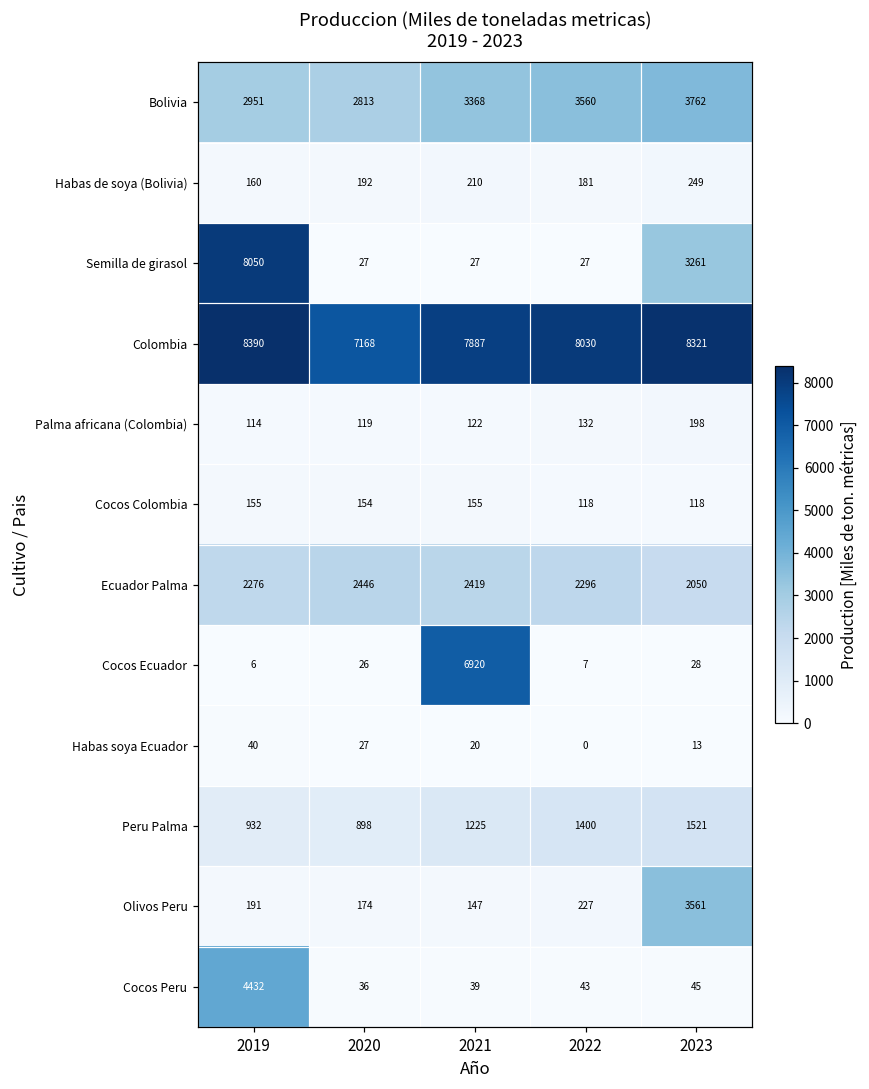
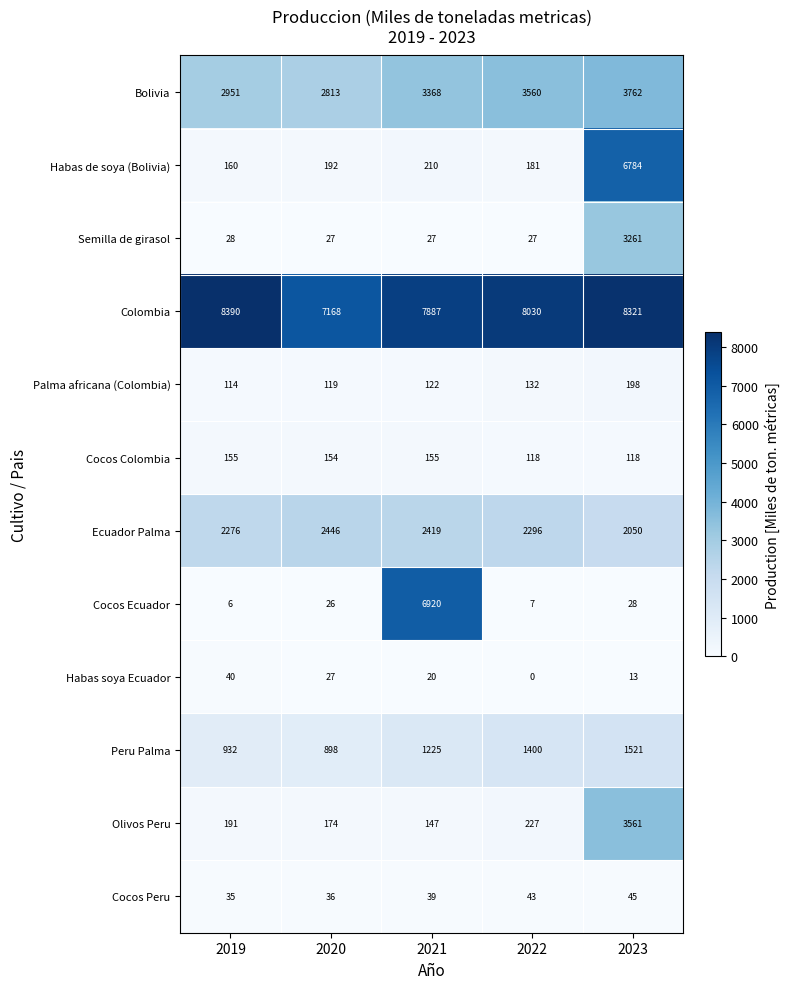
  {
    "Bolivia": {
      "2019": 2951,
      "2020": 2813,
      "2021": 3368,
      "2022": 3560,
      "2023": 3762
    },
    "Habas de soya (Bolivia)": {
      "2019": 160,
      "2020": 192,
      "2021": 210,
      "2022": 181,
-     "2023": 249
+     "2023": 6784
    },
    "Semilla de girasol": {
-     "2019": 8050,
+     "2019": 28,
      "2020": 27,
      "2021": 27,
      "2022": 27,
      "2023": 3261
    },
    "Colombia": {
      "2019": 8390,
      "2020": 7168,
      "2021": 7887,
      "2022": 8030,
      "2023": 8321
    },
    "Palma africana (Colombia)": {
      "2019": 114,
      "2020": 119,
      "2021": 122,
      "2022": 132,
      "2023": 198
    },
    "Cocos Colombia": {
      "2019": 155,
      "2020": 154,
      "2021": 155,
      "2022": 118,
      "2023": 118
    },
    "Ecuador Palma": {
      "2019": 2276,
      "2020": 2446,
      "2021": 2419,
      "2022": 2296,
      "2023": 2050
    },
    "Cocos Ecuador": {
      "2019": 6,
      "2020": 26,
      "2021": 6920,
      "2022": 7,
      "2023": 28
    },
    "Habas soya Ecuador": {
      "2019": 40,
      "2020": 27,
      "2021": 20,
      "2022": 0,
      "2023": 13
    },
    "Peru Palma": {
      "2019": 932,
      "2020": 898,
      "2021": 1225,
      "2022": 1400,
      "2023": 1521
    },
    "Olivos Peru": {
      "2019": 191,
      "2020": 174,
      "2021": 147,
      "2022": 227,
      "2023": 3561
    },
    "Cocos Peru": {
-     "2019": 4432,
+     "2019": 35,
      "2020": 36,
      "2021": 39,
      "2022": 43,
      "2023": 45
    }
  }
